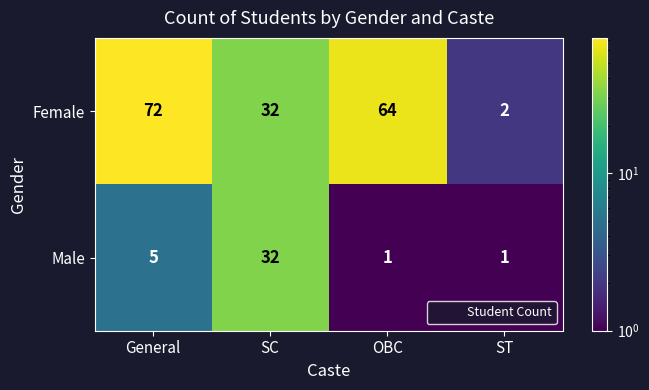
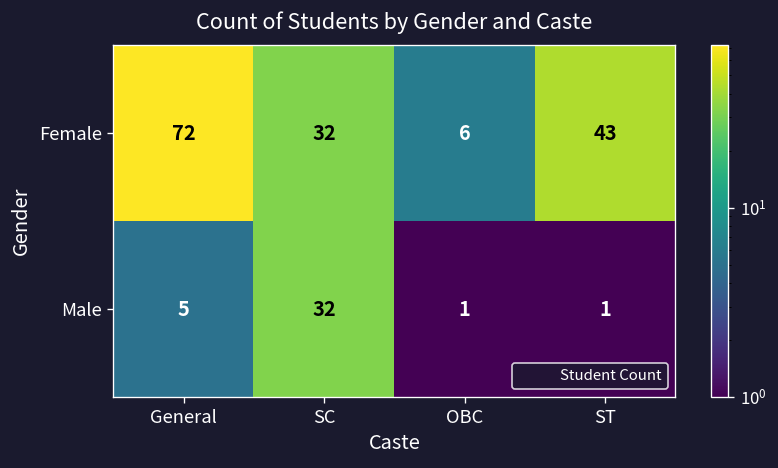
  {
    "Female": {
      "General": 72,
      "SC": 32,
-     "OBC": 64,
-     "ST": 2
+     "OBC": 6,
+     "ST": 43
    },
    "Male": {
      "General": 5,
      "SC": 32,
      "OBC": 1,
      "ST": 1
    }
  }
